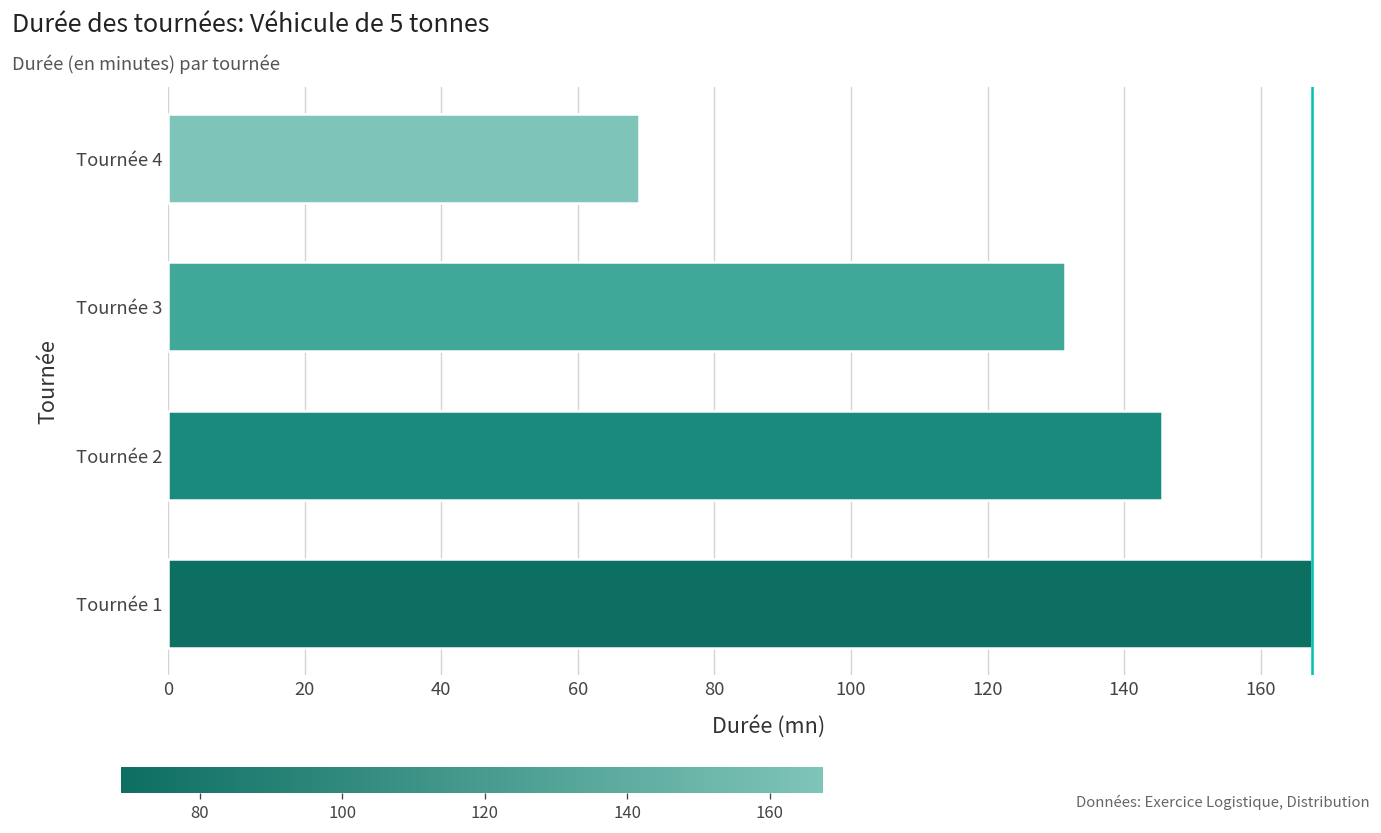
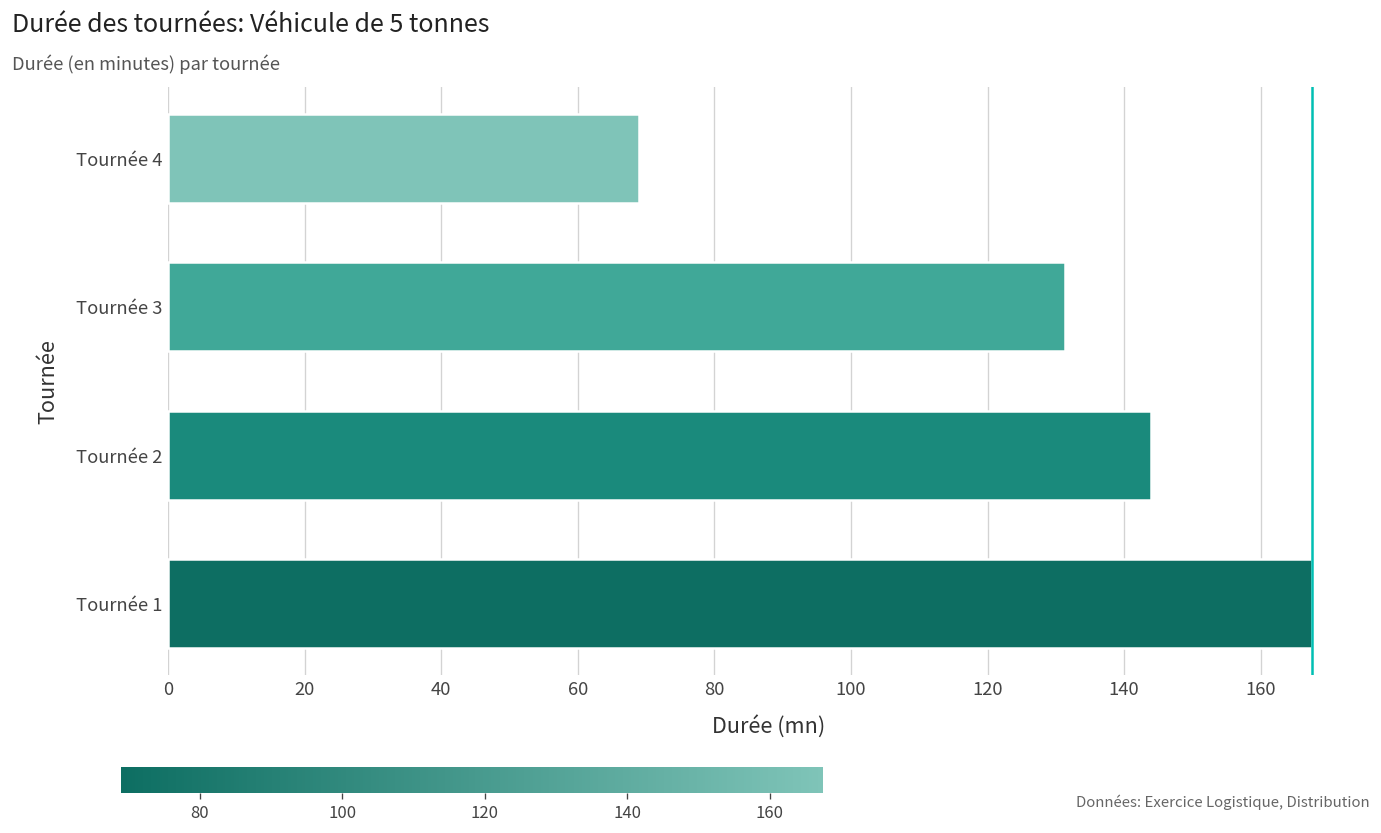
  {
    "Tournée 4": 69,
    "Tournée 3": 131,
-   "Tournée 2": 146,
+   "Tournée 2": 144,
    "Tournée 1": 168
  }
